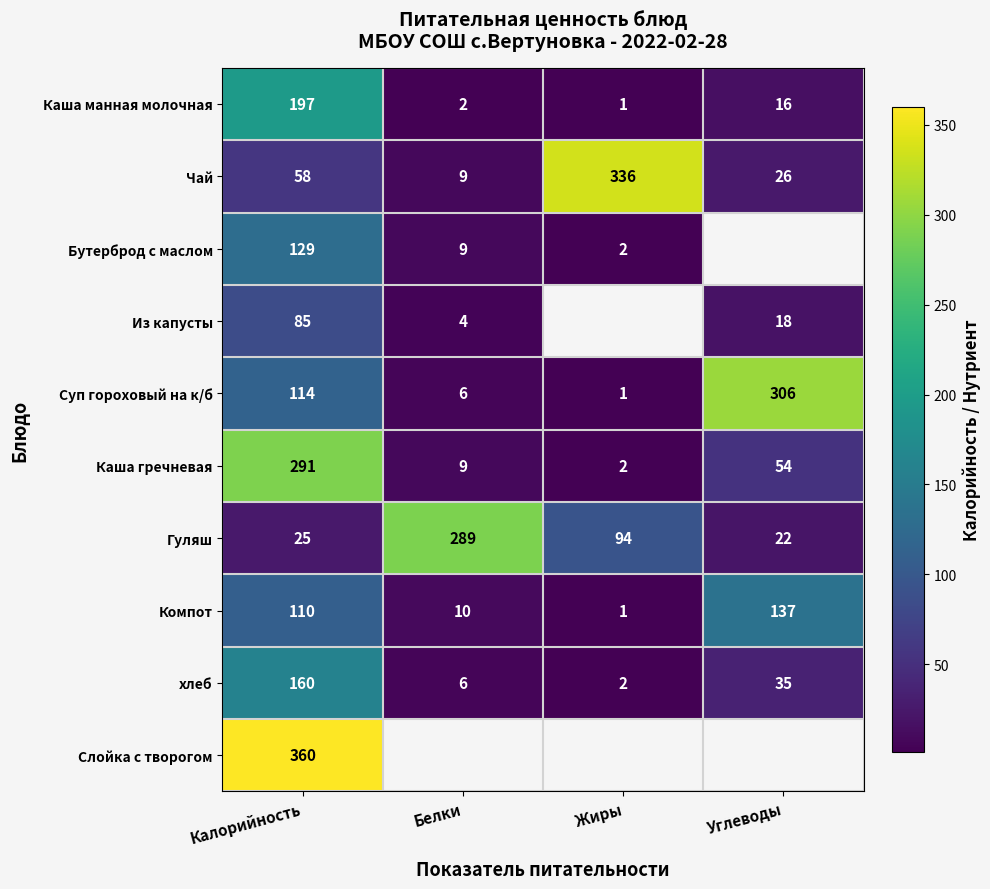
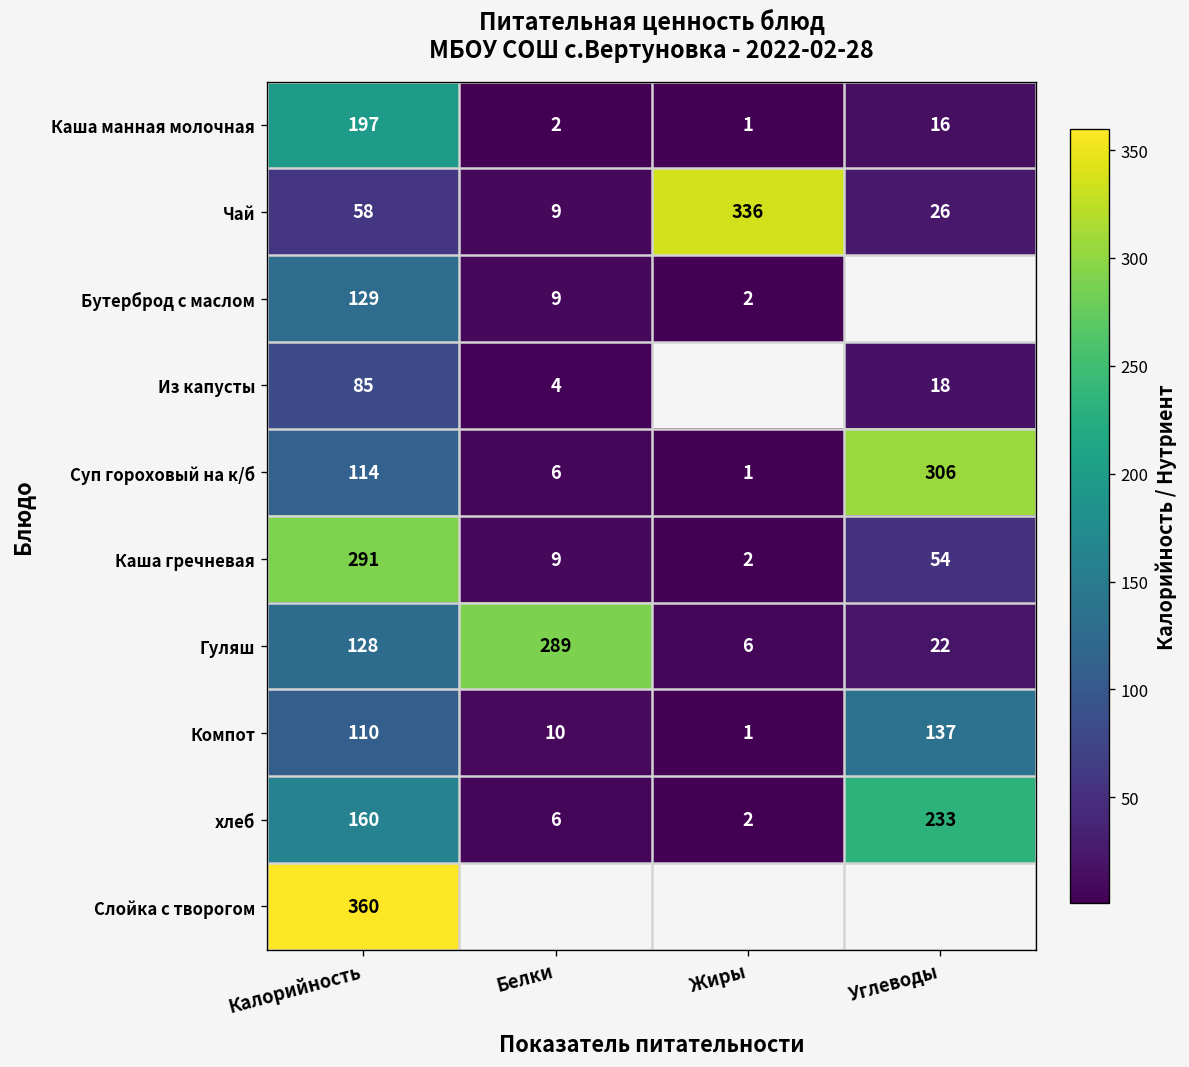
  {
    "Каша манная молочная": {
      "Калорийность": 197,
      "Белки": 2,
      "Жиры": 1,
      "Углеводы": 16
    },
    "Чай": {
      "Калорийность": 58,
      "Белки": 9,
      "Жиры": 336,
      "Углеводы": 26
    },
    "Бутерброд с маслом": {
      "Калорийность": 129,
      "Белки": 9,
      "Жиры": 2
    },
    "Из капусты": {
      "Калорийность": 85,
      "Белки": 4,
      "Углеводы": 18
    },
    "Суп гороховый на к/б": {
      "Калорийность": 114,
      "Белки": 6,
      "Жиры": 1,
      "Углеводы": 306
    },
    "Каша гречневая": {
      "Калорийность": 291,
      "Белки": 9,
      "Жиры": 2,
      "Углеводы": 54
    },
    "Гуляш": {
-     "Калорийность": 25,
+     "Калорийность": 128,
      "Белки": 289,
-     "Жиры": 94,
+     "Жиры": 6,
      "Углеводы": 22
    },
    "Компот": {
      "Калорийность": 110,
      "Белки": 10,
      "Жиры": 1,
      "Углеводы": 137
    },
    "хлеб": {
      "Калорийность": 160,
      "Белки": 6,
      "Жиры": 2,
-     "Углеводы": 35
+     "Углеводы": 233
    },
    "Слойка с творогом": {
      "Калорийность": 360
    }
  }
